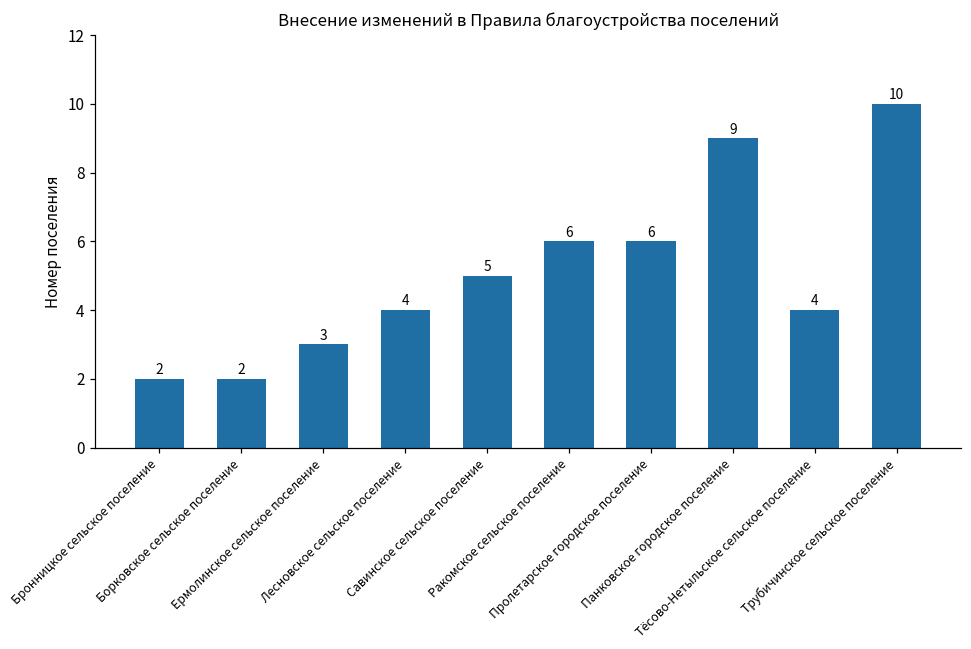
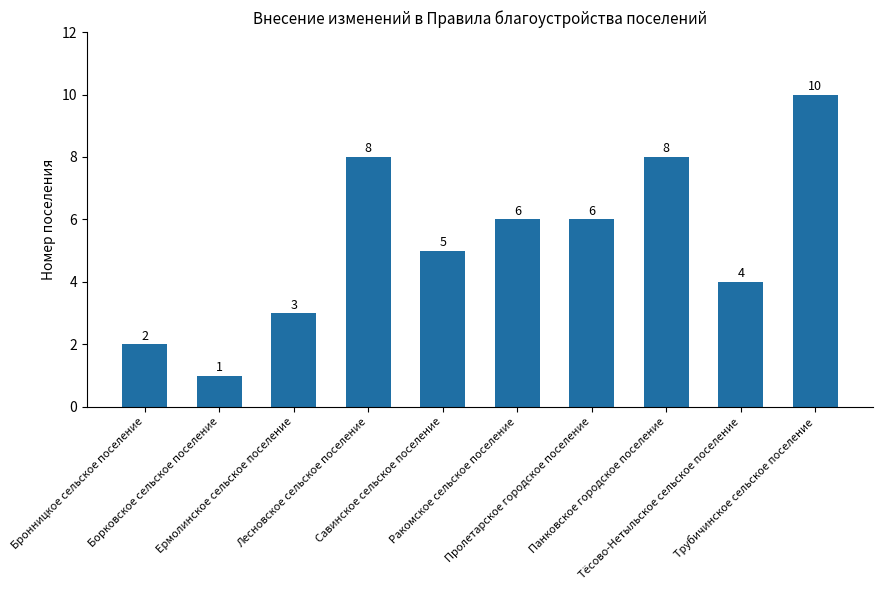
  {
    "Бронницкое сельское поселение": 2,
-   "Борковское сельское поселение": 2,
+   "Борковское сельское поселение": 1,
    "Ермолинское сельское поселение": 3,
-   "Лесновское сельское поселение": 4,
+   "Лесновское сельское поселение": 8,
    "Савинское сельское поселение": 5,
    "Ракомское сельское поселение": 6,
    "Пролетарское городское поселение": 6,
-   "Панковское городское поселение": 9,
+   "Панковское городское поселение": 8,
    "Тёсово-Нетыльское сельское поселение": 4,
    "Трубичинское сельское поселение": 10
  }
